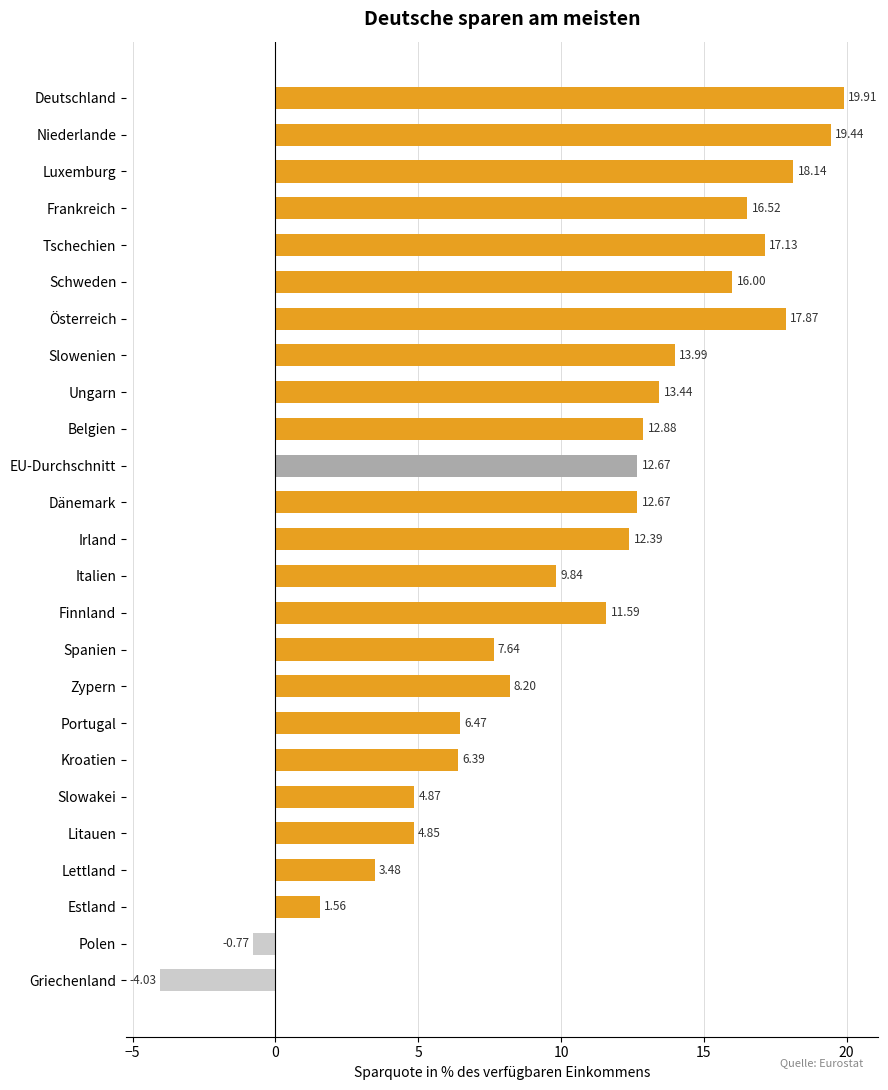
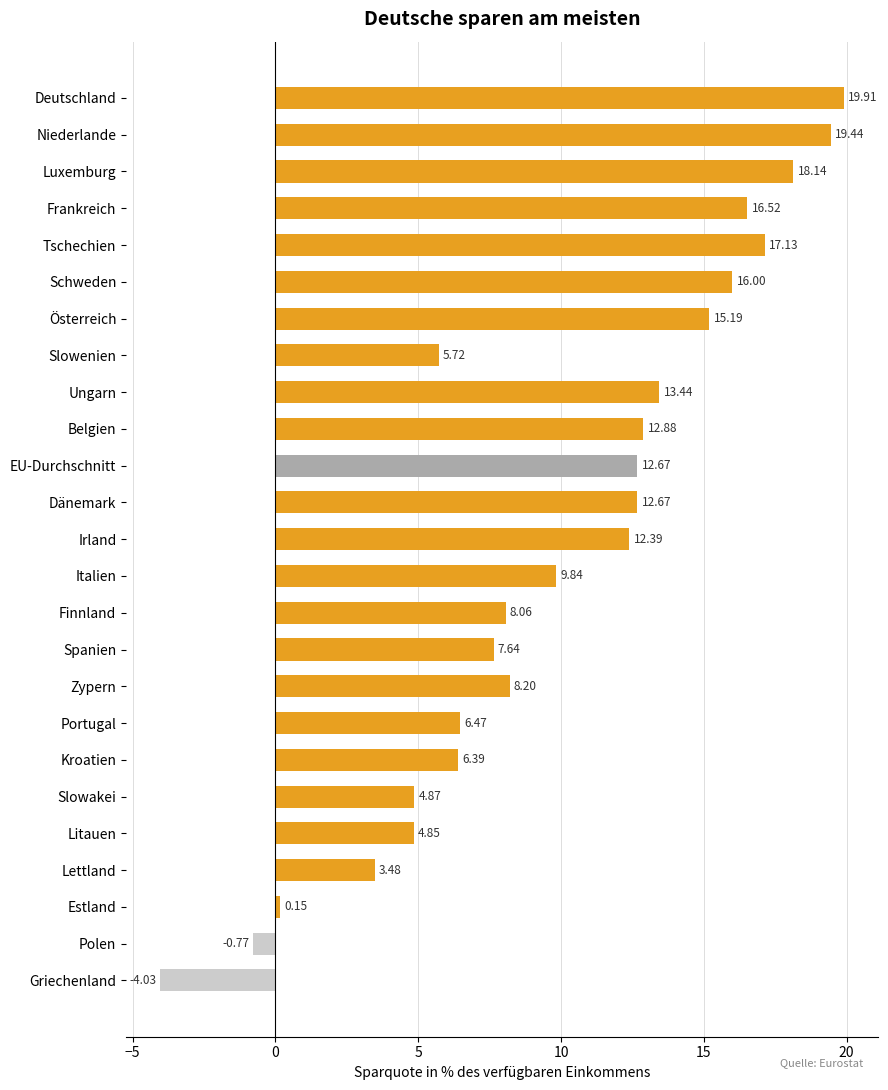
  {
    "Deutschland": 19.91,
    "Niederlande": 19.44,
    "Luxemburg": 18.14,
    "Frankreich": 16.52,
    "Tschechien": 17.13,
    "Schweden": 16.00,
-   "Österreich": 17.87,
-   "Slowenien": 13.99,
+   "Österreich": 15.19,
+   "Slowenien": 5.72,
    "Ungarn": 13.44,
    "Belgien": 12.88,
    "EU-Durchschnitt": 12.67,
    "Dänemark": 12.67,
    "Irland": 12.39,
    "Italien": 9.84,
-   "Finnland": 11.59,
+   "Finnland": 8.06,
    "Spanien": 7.64,
    "Zypern": 8.20,
    "Portugal": 6.47,
    "Kroatien": 6.39,
    "Slowakei": 4.87,
    "Litauen": 4.85,
    "Lettland": 3.48,
-   "Estland": 1.56,
+   "Estland": 0.15,
    "Polen": -0.77,
    "Griechenland": -4.03
  }
